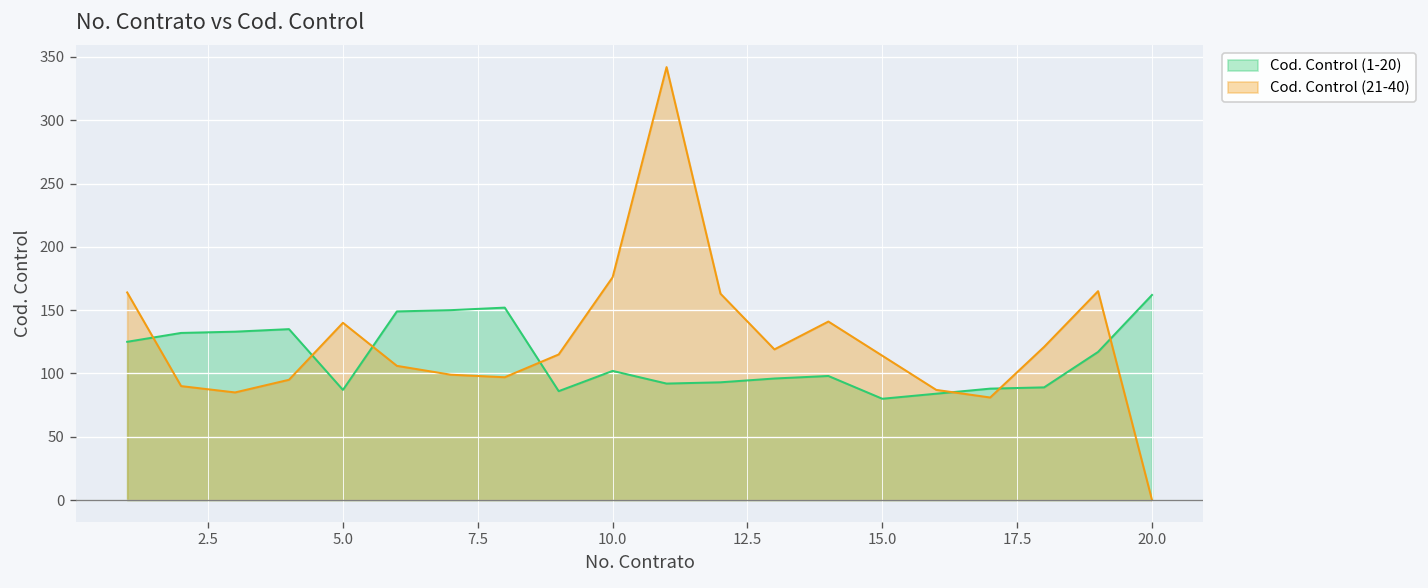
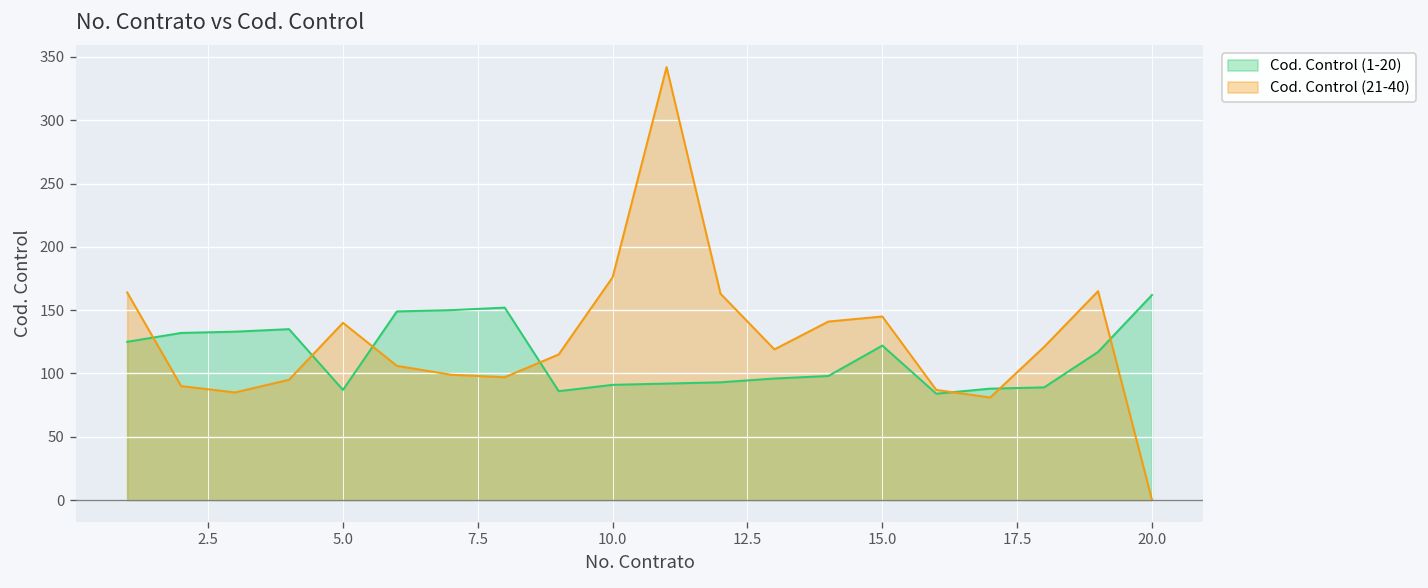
  {
    "Cod. Control (1-20)": {
      "5.0": 87,
-     "10.0": 102,
-     "15.0": 80,
+     "10.0": 91,
+     "15.0": 122,
      "20.0": 162
    },
    "Cod. Control (21-40)": {
      "5.0": 140,
      "10.0": 176,
-     "15.0": 114,
+     "15.0": 145,
      "20.0": 0
    }
  }
